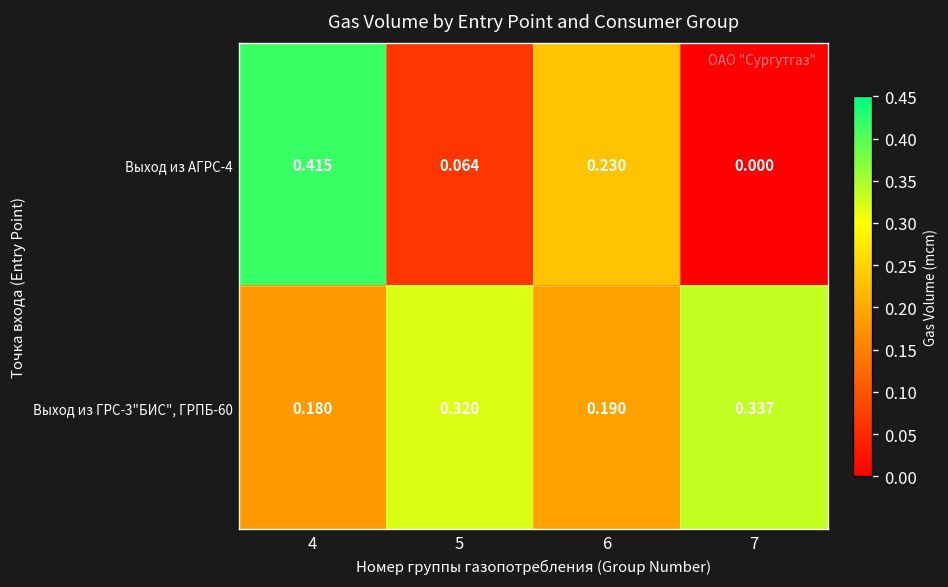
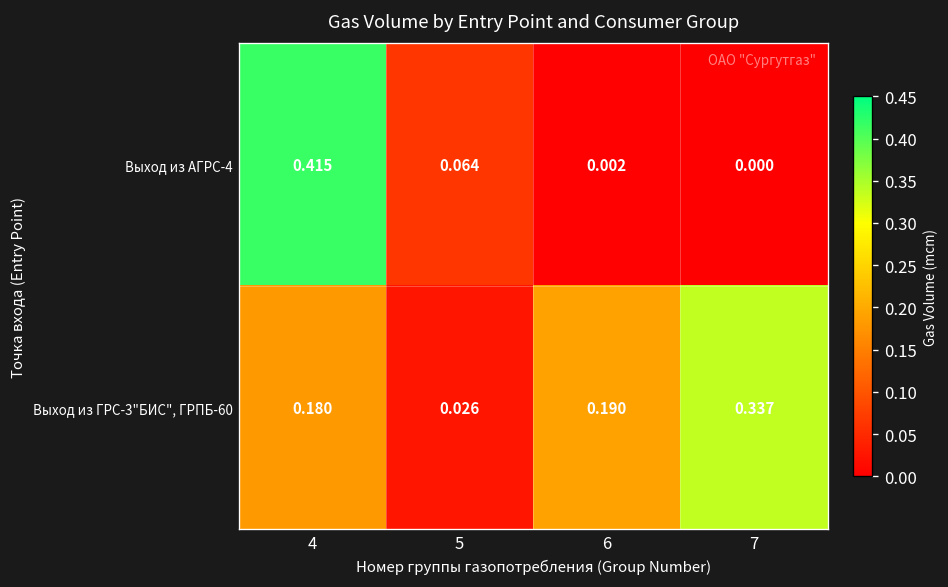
  {
    "Выход из АГРС-4": {
      "4": 0.415,
      "5": 0.064,
-     "6": 0.230
+     "6": 0.002
    },
    "Выход из ГРС-3\"БИС\", ГРПБ-60": {
      "4": 0.180,
-     "5": 0.320,
+     "5": 0.026,
      "6": 0.190,
      "7": 0.337
    }
  }
